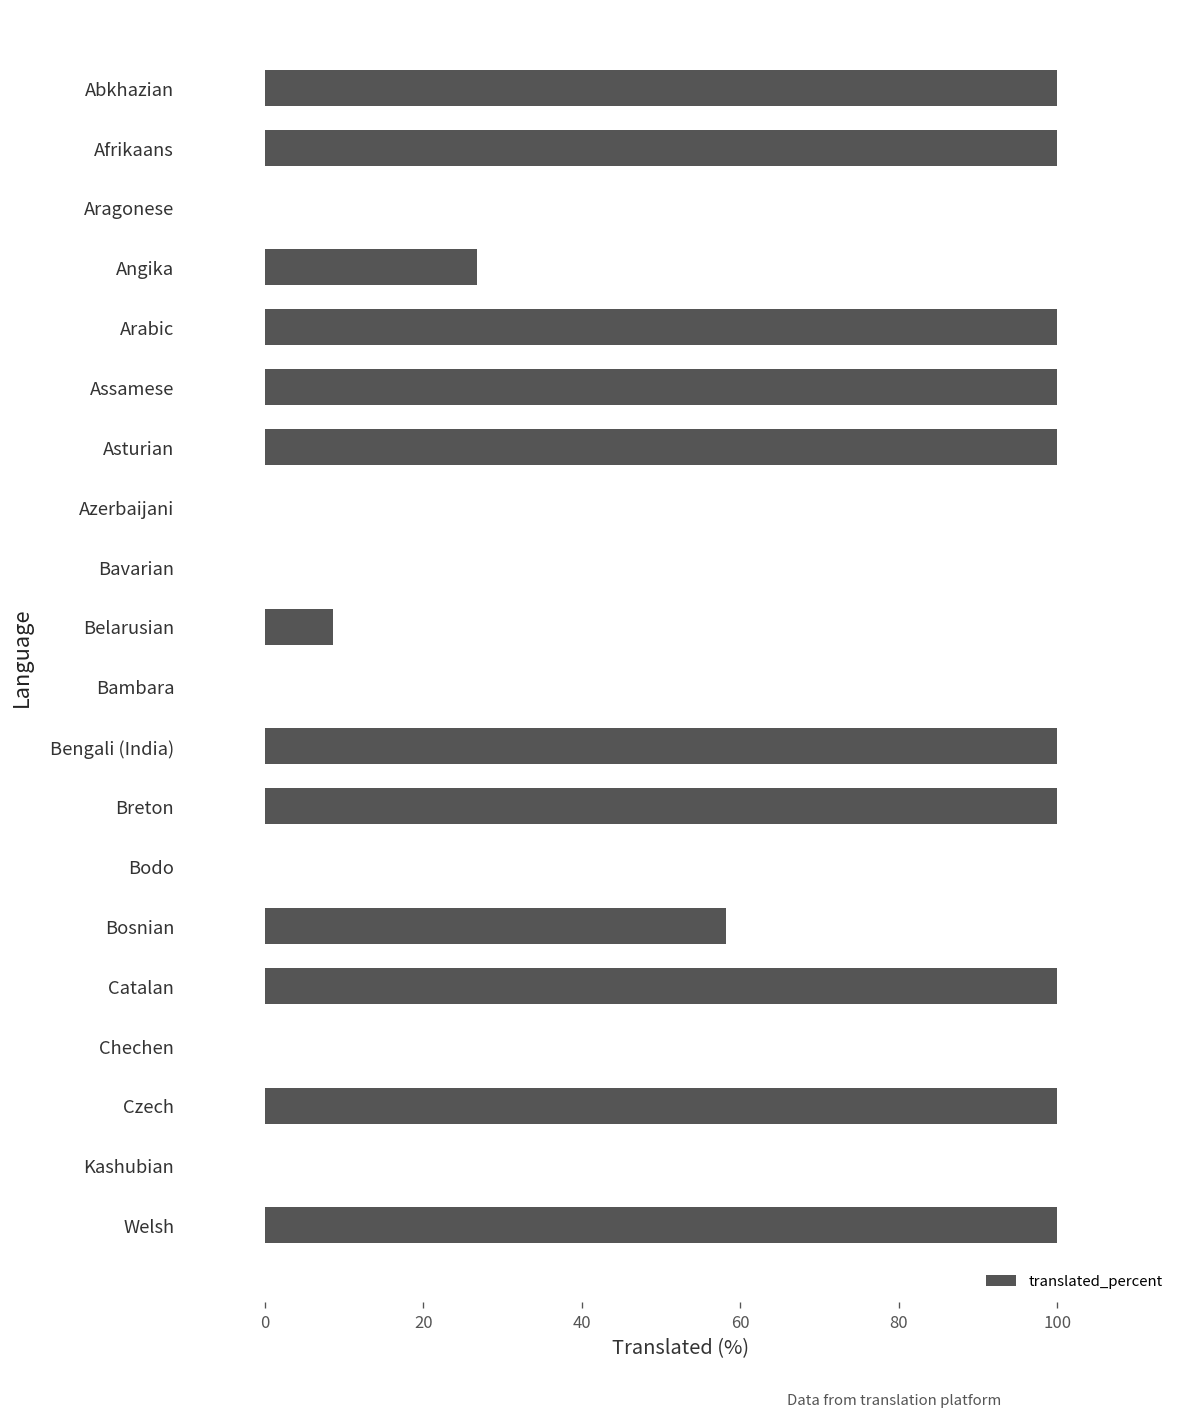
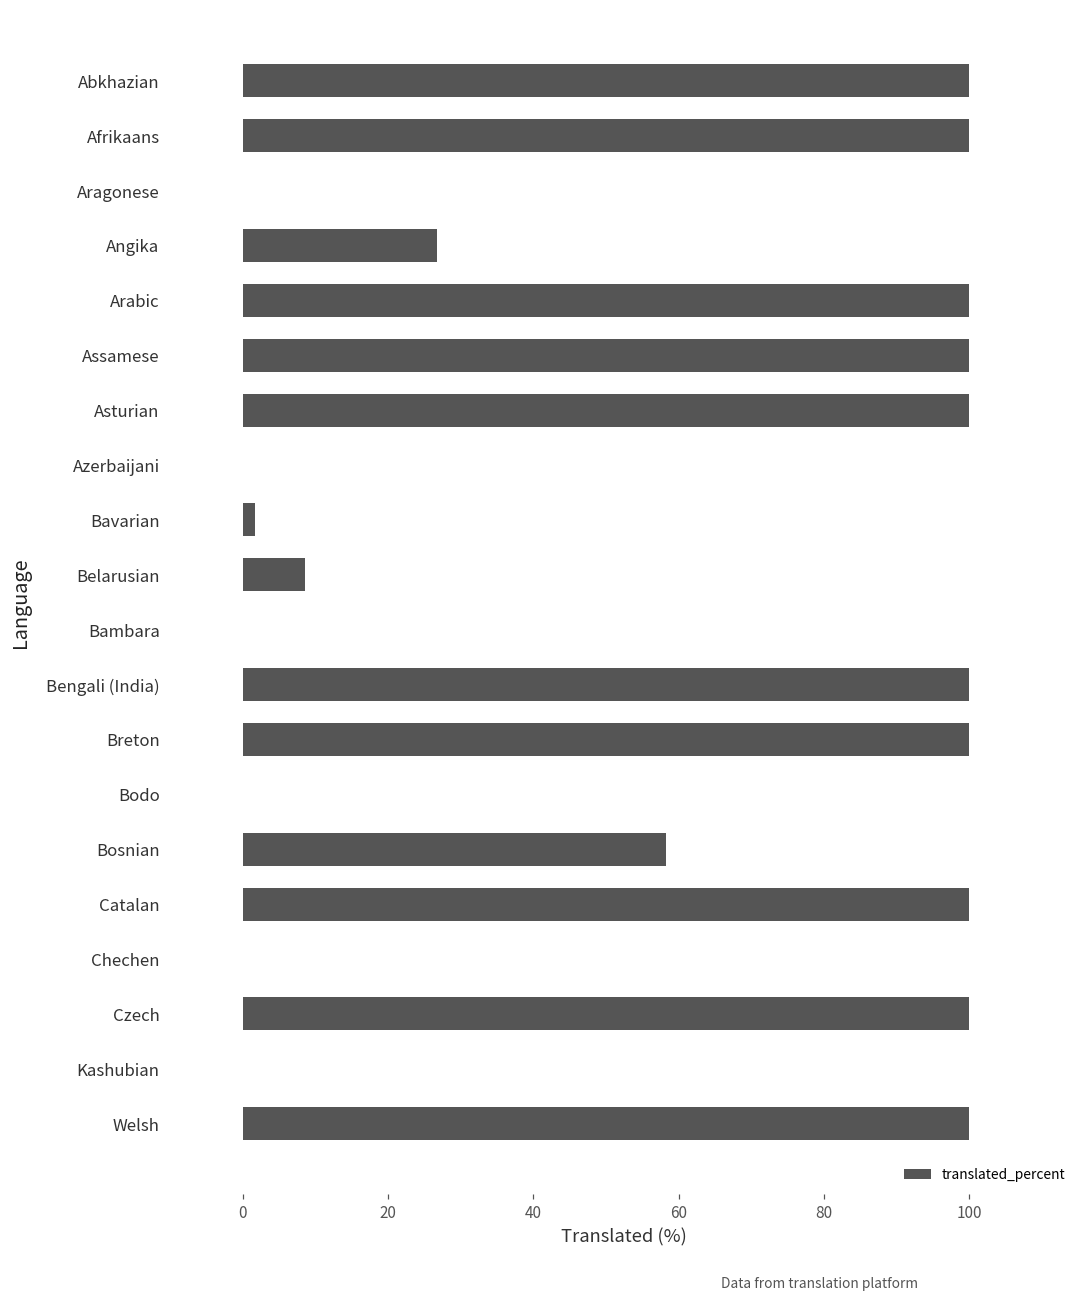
  {
    "Abkhazian": 100,
    "Afrikaans": 100,
    "Aragonese": 0,
    "Angika": 27,
    "Arabic": 100,
    "Assamese": 100,
    "Asturian": 100,
    "Azerbaijani": 0,
-   "Bavarian": 0,
+   "Bavarian": 2,
    "Belarusian": 9,
    "Bambara": 0,
    "Bengali (India)": 100,
    "Breton": 100,
    "Bodo": 0,
    "Bosnian": 58,
    "Catalan": 100,
    "Chechen": 0,
    "Czech": 100,
    "Kashubian": 0,
    "Welsh": 100
  }
